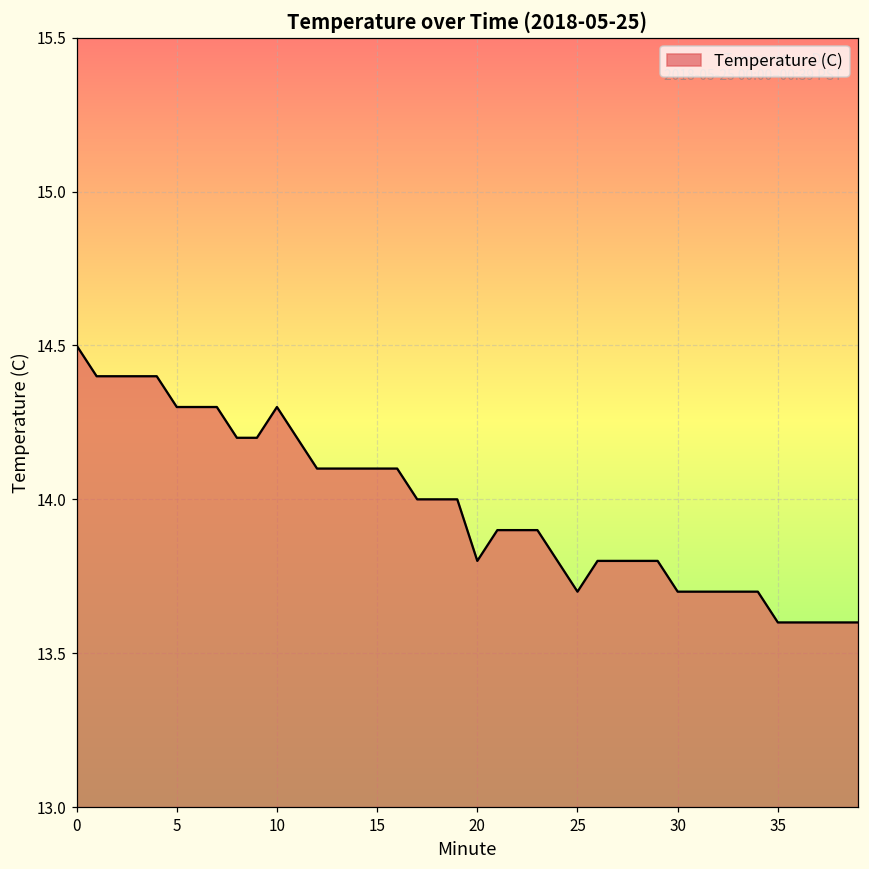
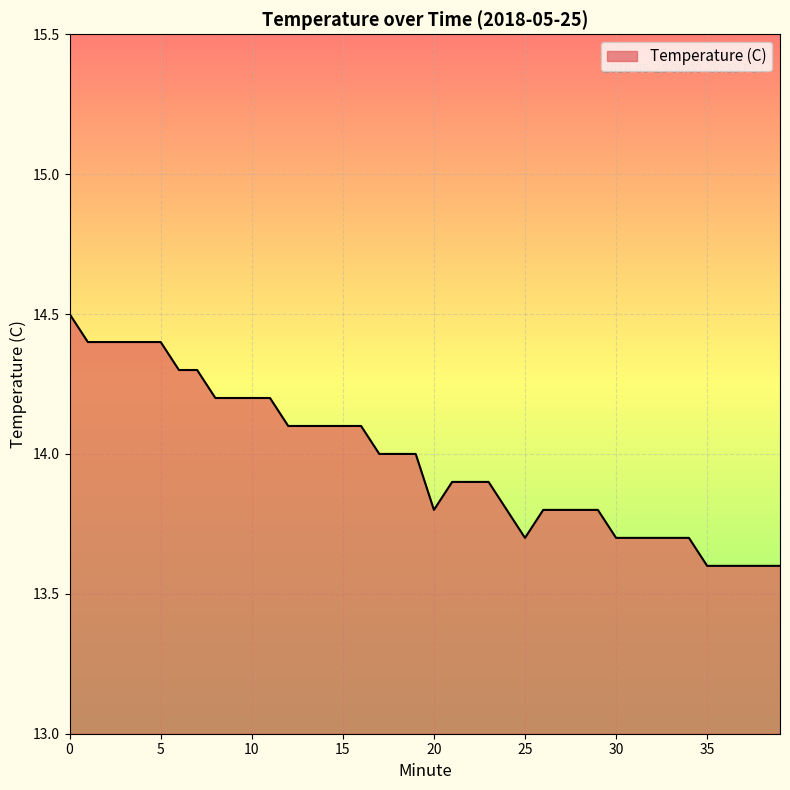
  {
    "0": 14.5,
-   "5": 14.3,
-   "10": 14.3,
+   "5": 14.4,
+   "10": 14.2,
    "15": 14.1,
    "20": 13.8,
    "25": 13.7,
    "30": 13.7,
    "35": 13.6
  }
